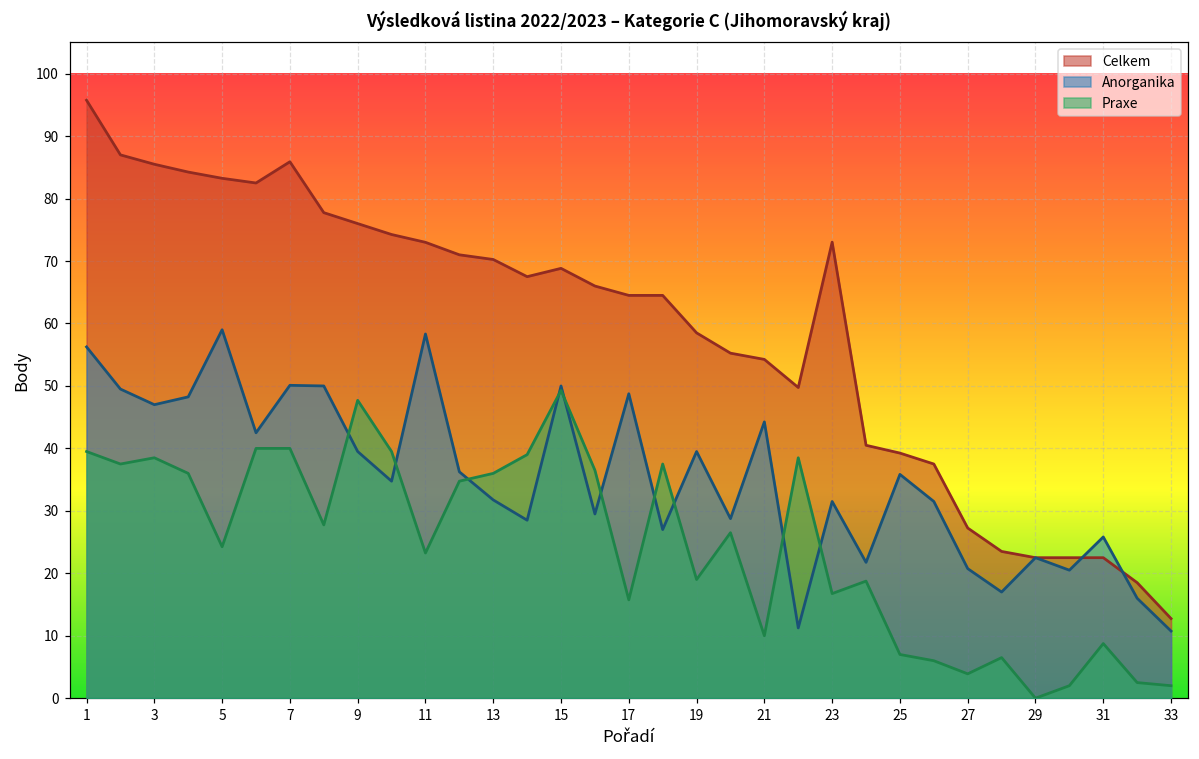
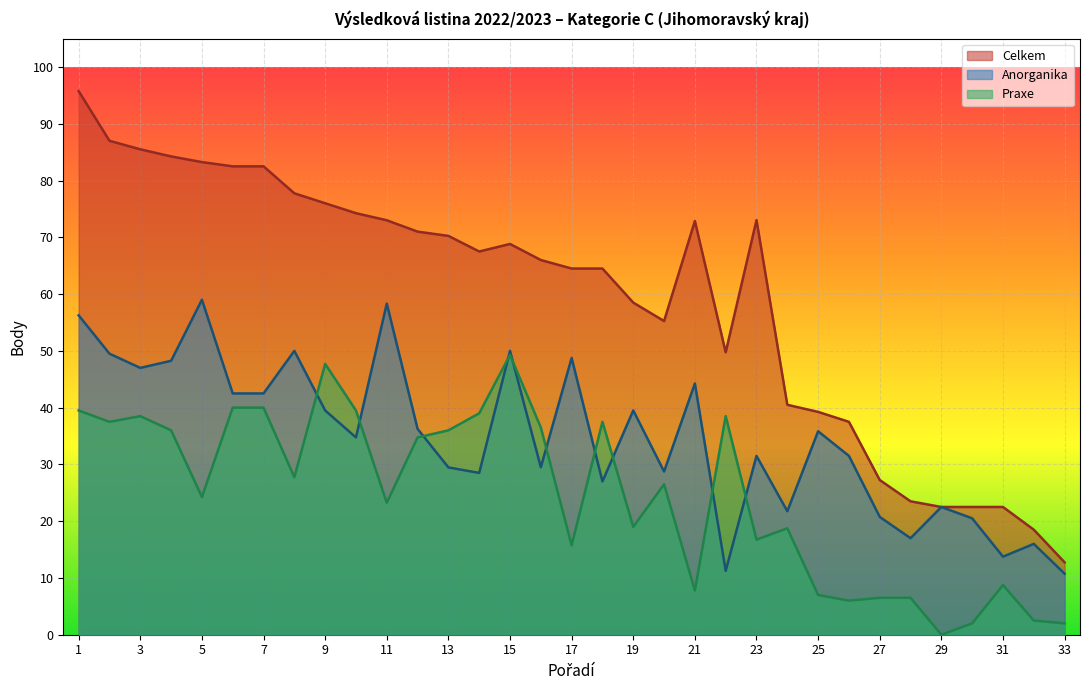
  {
    "Celkem": {
      "1": 96,
      "3": 86,
      "5": 83,
-     "7": 86,
+     "7": 83,
      "9": 76,
      "11": 73,
      "13": 70,
      "15": 69,
      "17": 65,
      "19": 59,
-     "21": 54,
+     "21": 73,
      "23": 73,
      "25": 39,
      "27": 27,
      "31": 23,
      "33": 13
    },
    "Anorganika": {
      "1": 56,
      "3": 47,
      "5": 59,
-     "7": 50,
+     "7": 43,
      "9": 40,
      "11": 58,
-     "13": 32,
+     "13": 29,
      "15": 50,
      "17": 49,
      "19": 40,
      "21": 44,
      "23": 32,
      "25": 36,
      "27": 21,
-     "31": 26,
+     "31": 14,
      "33": 11
    },
    "Praxe": {
      "1": 40,
      "3": 39,
      "5": 24,
      "7": 40,
      "9": 48,
      "11": 23,
      "13": 36,
      "15": 49,
      "17": 16,
      "19": 19,
-     "21": 10,
+     "21": 8,
      "23": 17,
      "25": 7,
-     "27": 4,
+     "27": 7,
      "29": 0,
      "31": 9,
      "33": 2
    }
  }
